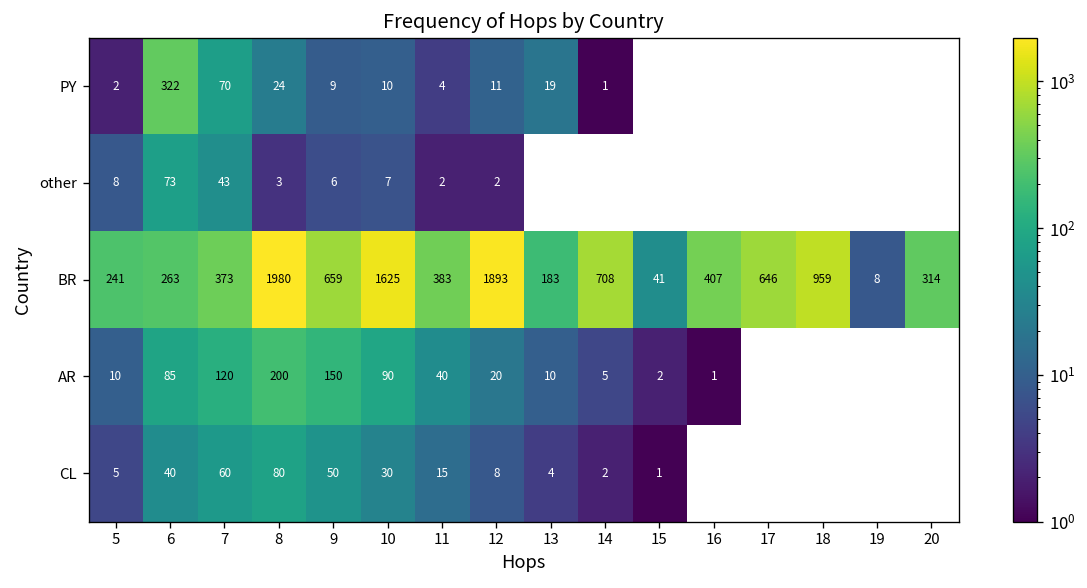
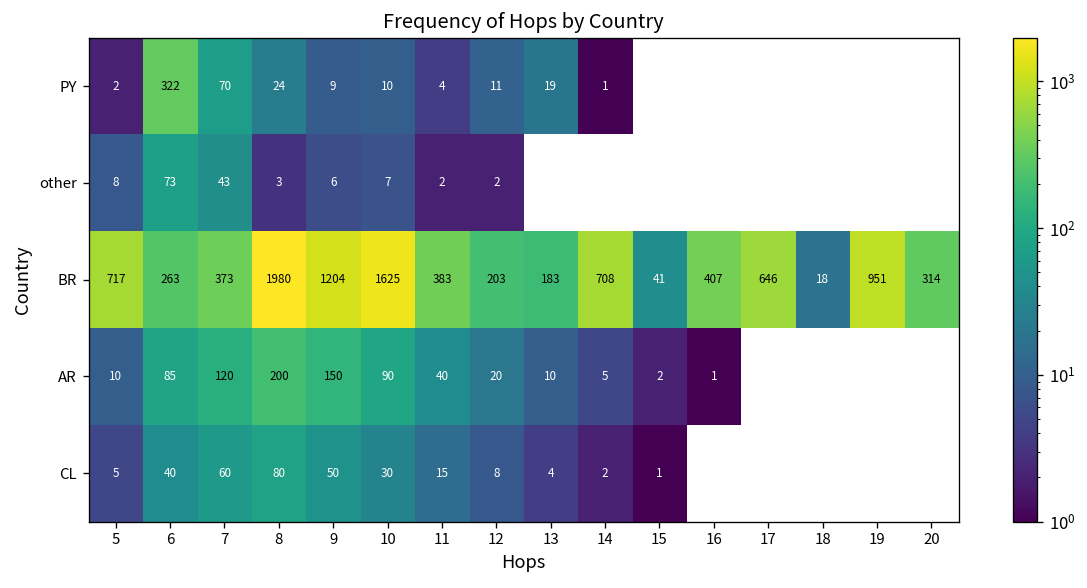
  {
    "PY": {
      "5": 2,
      "6": 322,
      "7": 70,
      "8": 24,
      "9": 9,
      "10": 10,
      "11": 4,
      "12": 11,
      "13": 19,
      "14": 1
    },
    "other": {
      "5": 8,
      "6": 73,
      "7": 43,
      "8": 3,
      "9": 6,
      "10": 7,
      "11": 2,
      "12": 2
    },
    "BR": {
-     "5": 241,
+     "5": 717,
      "6": 263,
      "7": 373,
      "8": 1980,
-     "9": 659,
+     "9": 1204,
      "10": 1625,
      "11": 383,
-     "12": 1893,
+     "12": 203,
      "13": 183,
      "14": 708,
      "15": 41,
      "16": 407,
      "17": 646,
-     "18": 959,
-     "19": 8,
+     "18": 18,
+     "19": 951,
      "20": 314
    },
    "AR": {
      "5": 10,
      "6": 85,
      "7": 120,
      "8": 200,
      "9": 150,
      "10": 90,
      "11": 40,
      "12": 20,
      "13": 10,
      "14": 5,
      "15": 2,
      "16": 1
    },
    "CL": {
      "5": 5,
      "6": 40,
      "7": 60,
      "8": 80,
      "9": 50,
      "10": 30,
      "11": 15,
      "12": 8,
      "13": 4,
      "14": 2,
      "15": 1
    }
  }
